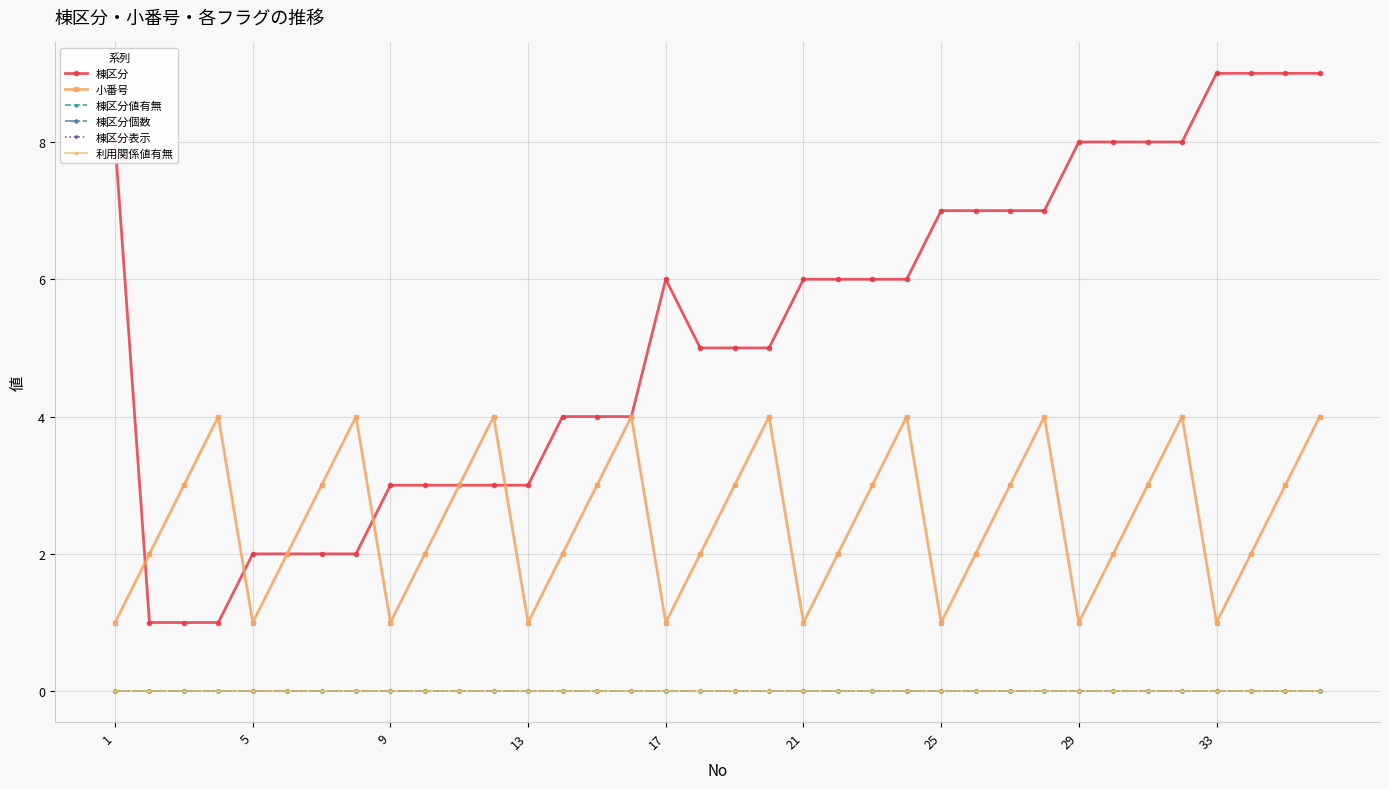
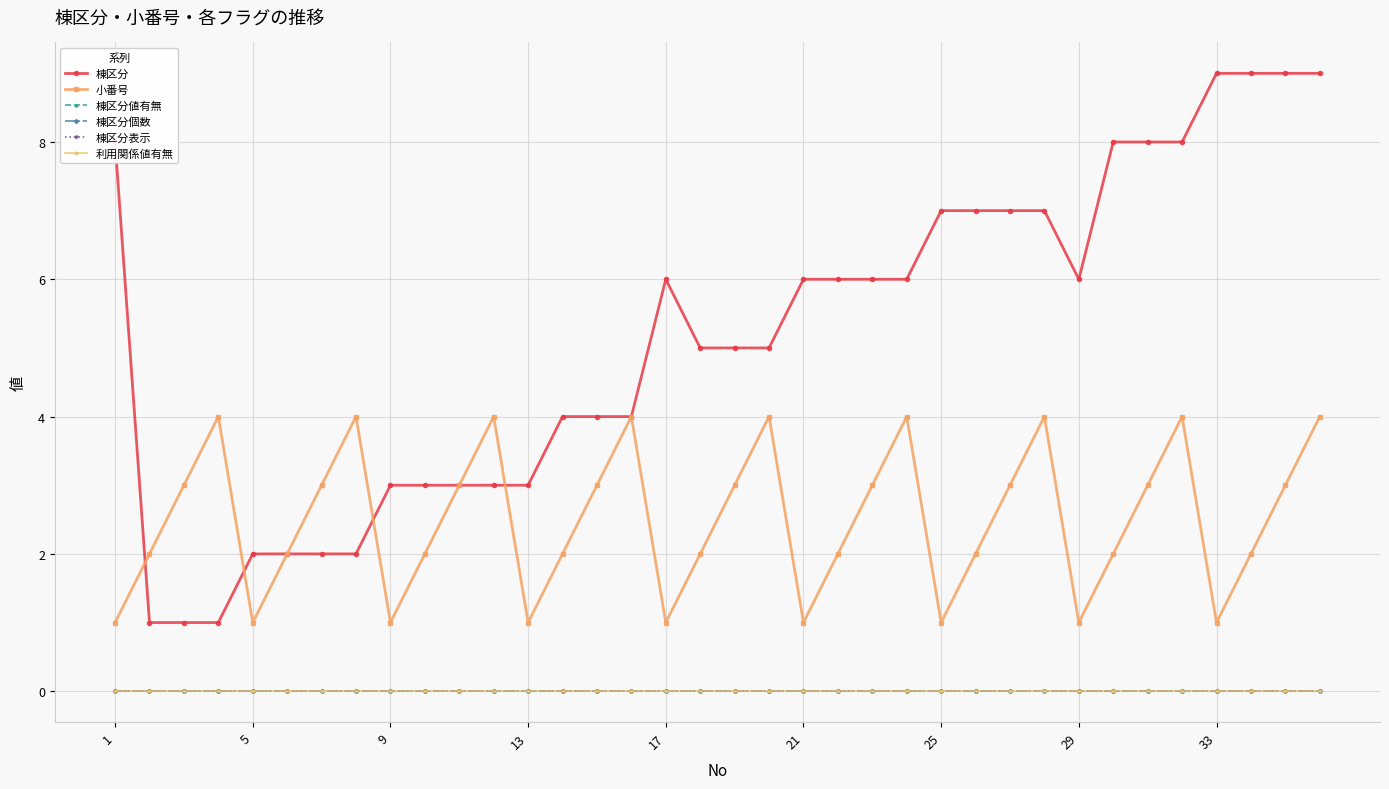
  {
    "棟区分": {
      "5": 2,
      "9": 3,
      "13": 3,
      "17": 6,
      "21": 6,
      "25": 7,
-     "29": 8,
+     "29": 6,
      "33": 9
    }
  }
